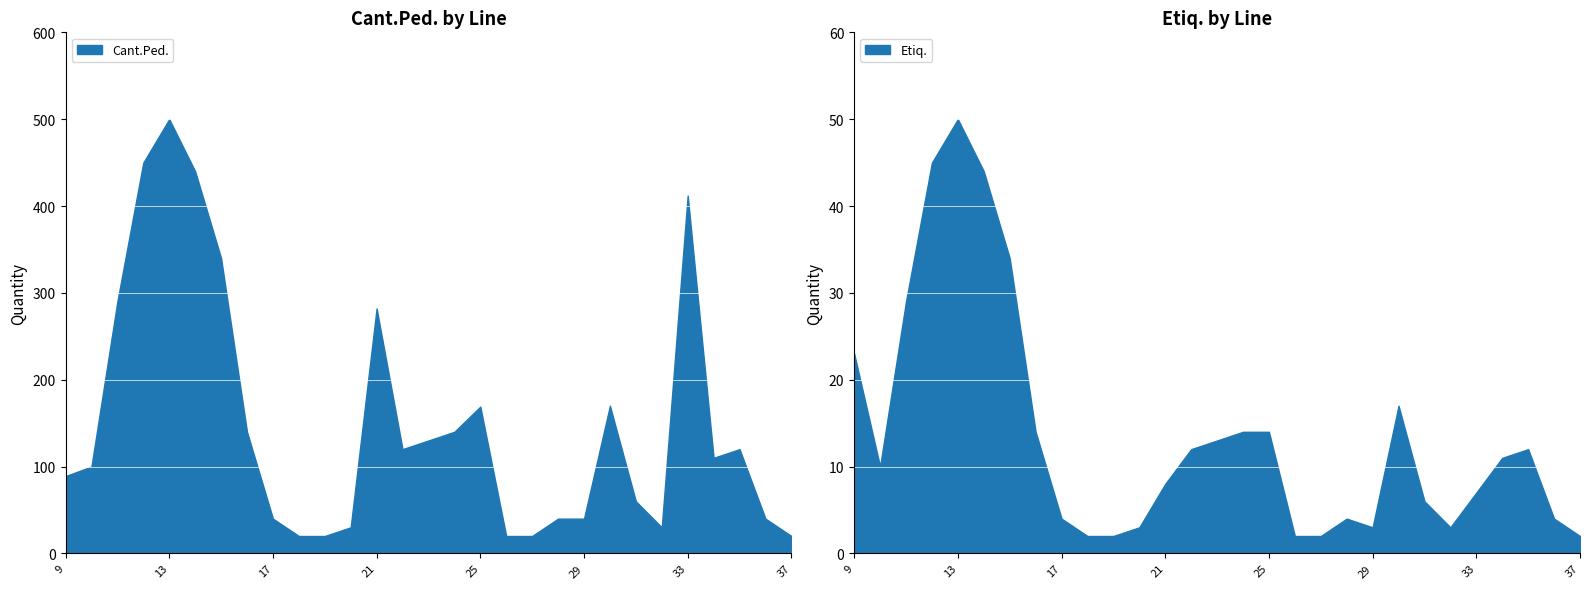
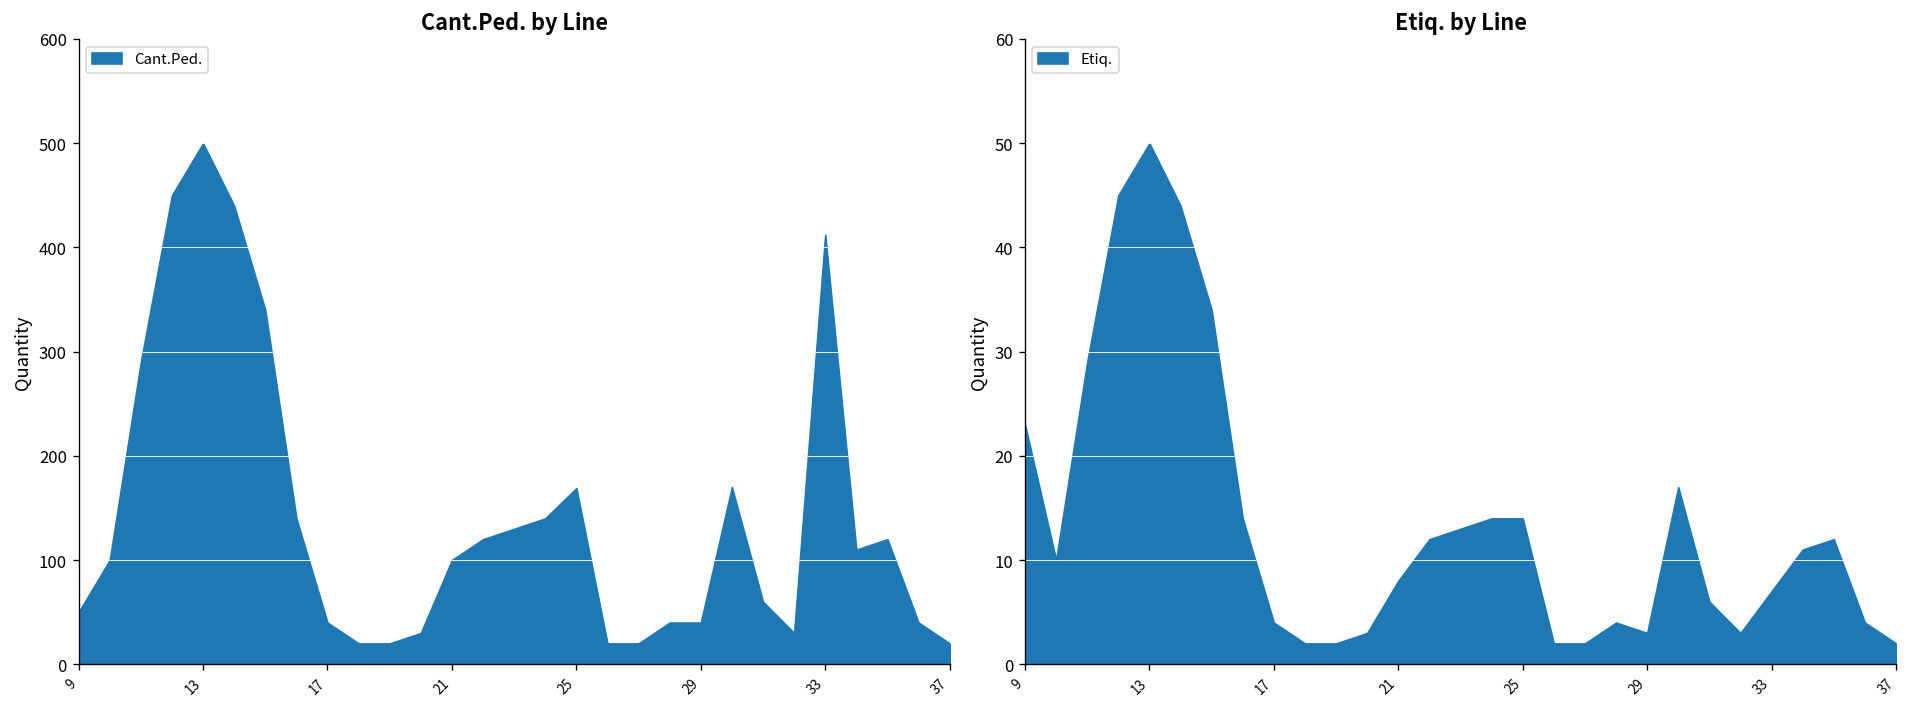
  {
    "Cant.Ped. by Line": {
-     "9": 90,
+     "9": 50,
      "13": 500,
      "17": 40,
-     "21": 280,
+     "21": 100,
      "25": 170,
      "29": 40,
      "33": 410,
      "37": 20
    },
    "Etiq. by Line": {
      "9": 23,
      "13": 50,
      "17": 4,
      "21": 8,
      "25": 14,
      "29": 3,
      "33": 7,
      "37": 2
    }
  }
